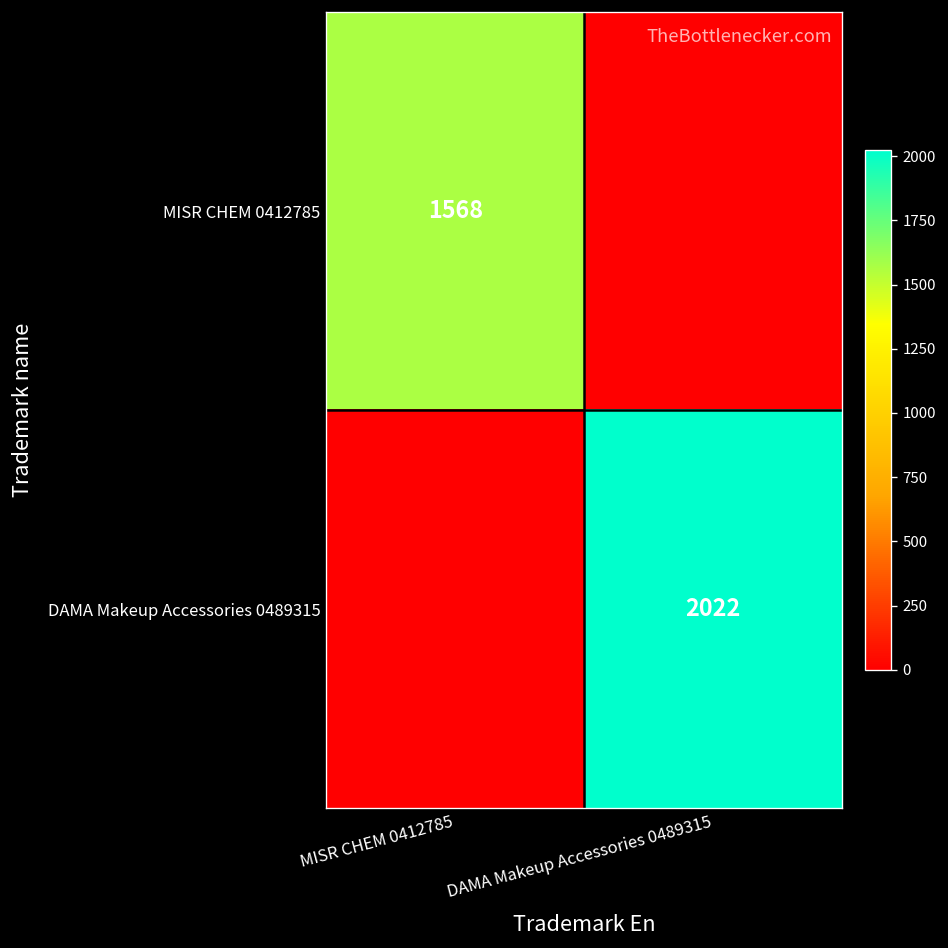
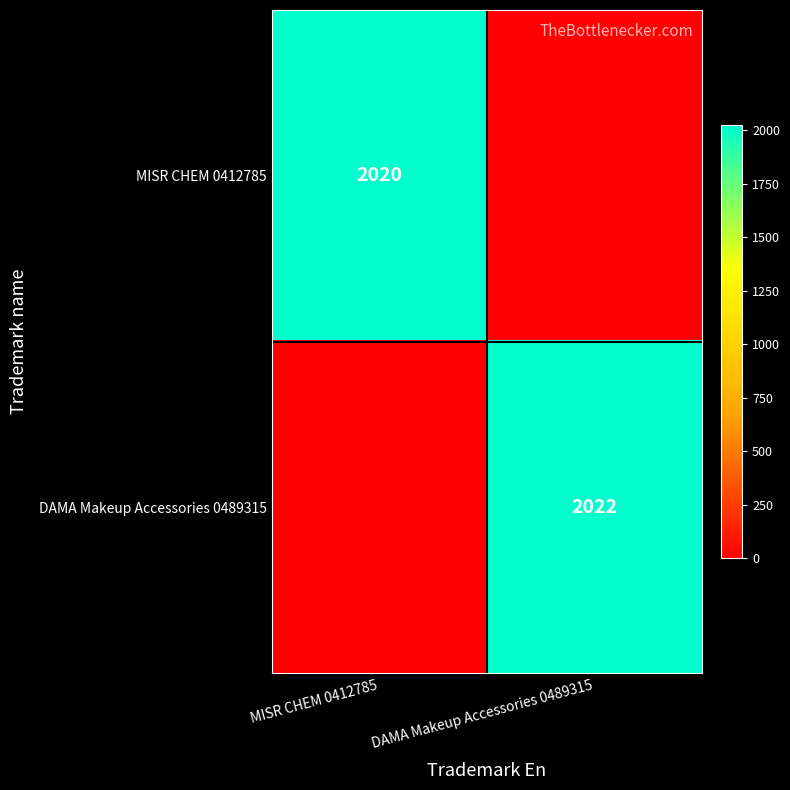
  {
    "MISR CHEM 0412785": {
-     "MISR CHEM 0412785": 1568
+     "MISR CHEM 0412785": 2020
    },
    "DAMA Makeup Accessories 0489315": {
      "DAMA Makeup Accessories 0489315": 2022
    }
  }
